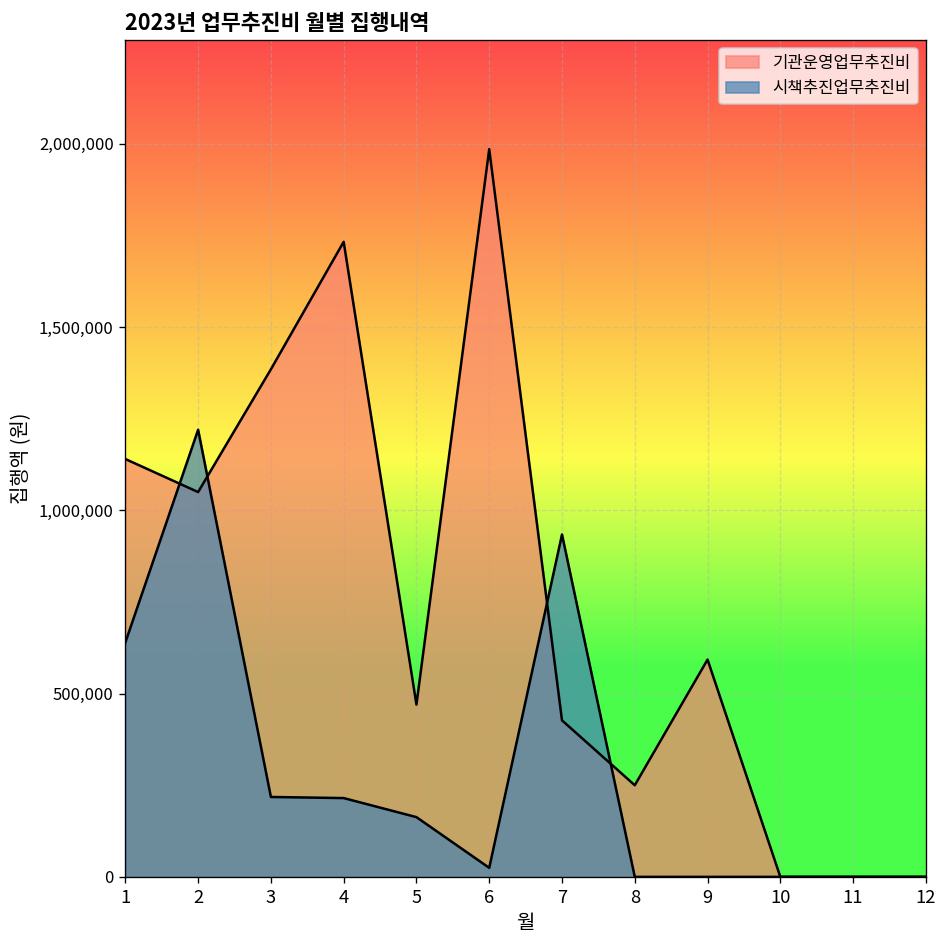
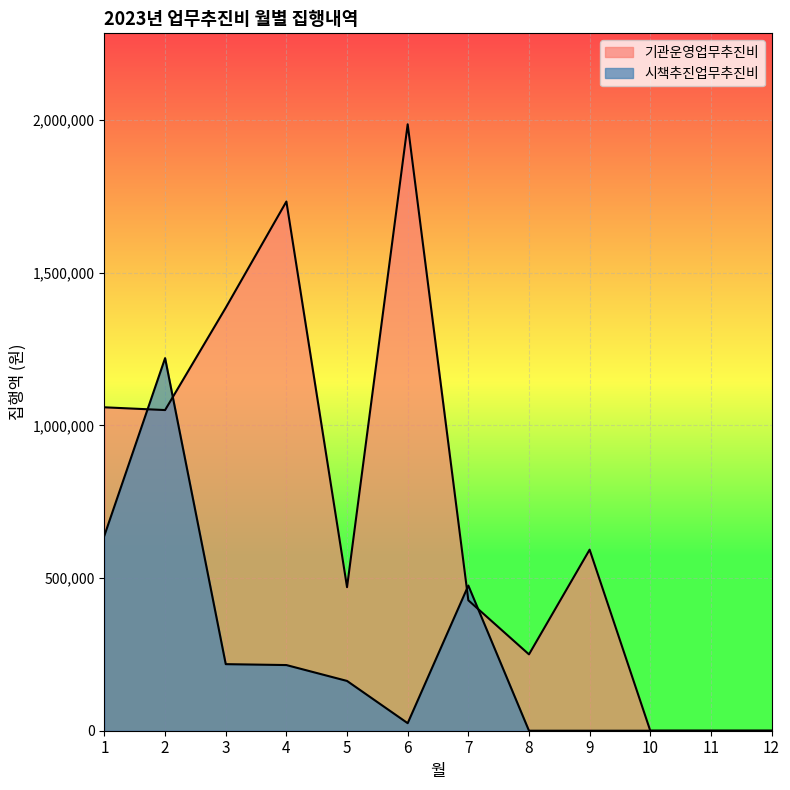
  {
    "기관운영업무추진비": {
-     "1": "1,140,000",
+     "1": "1,060,000",
      "2": "1,050,000",
      "3": "1,390,000",
      "4": "1,730,000",
      "5": "470,000",
      "6": "1,990,000",
      "7": "430,000",
      "8": "250,000",
      "9": "590,000"
    },
    "시책추진업무추진비": {
      "1": "640,000",
      "2": "1,220,000",
      "3": "220,000",
      "4": "220,000",
      "5": "160,000",
      "6": "20,000",
-     "7": "930,000",
+     "7": "480,000",
      "8": "0",
      "9": "0"
    }
  }
